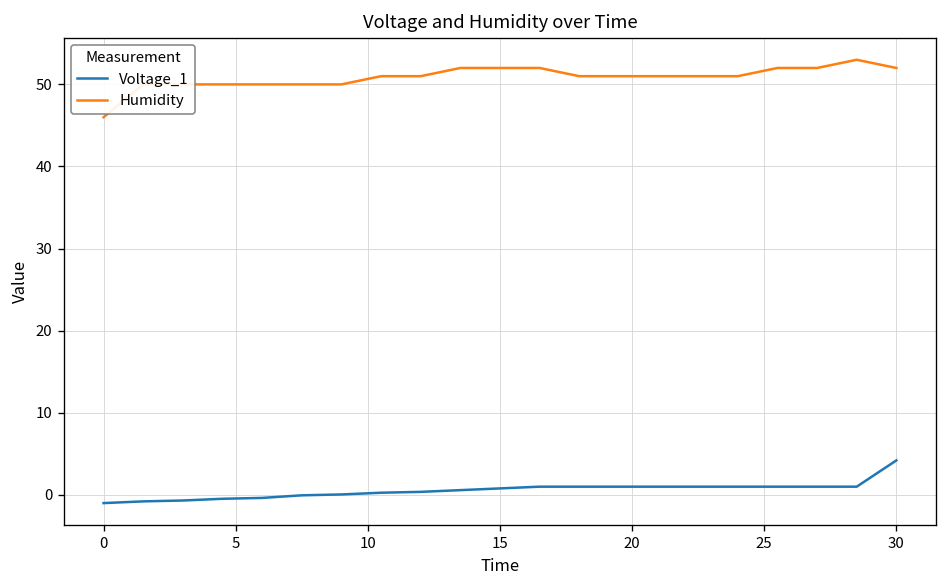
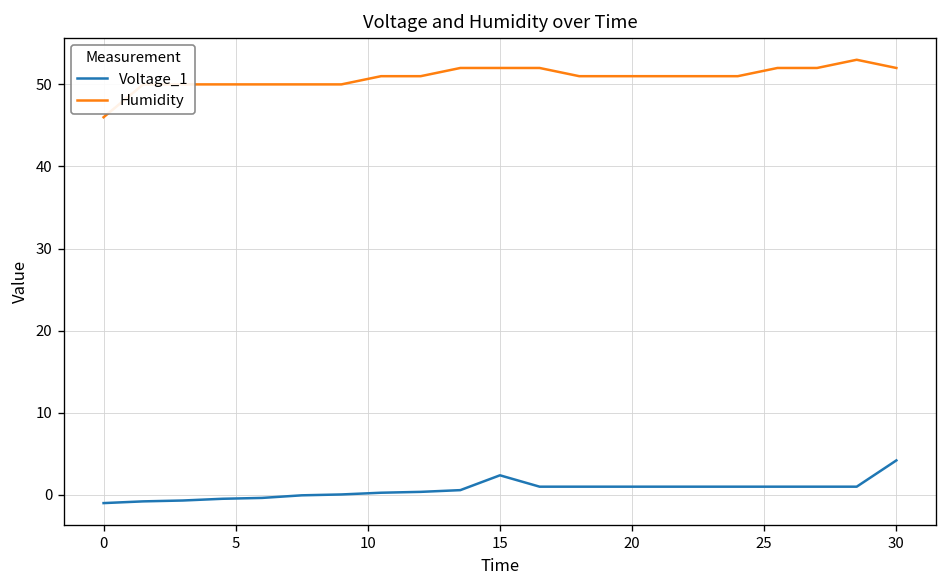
  {
    "Voltage_1": {
      "0": -1,
-     "15": 1,
+     "15": 2,
      "30": 4
    },
    "Humidity": {
      "15": 52,
      "30": 52
    }
  }
